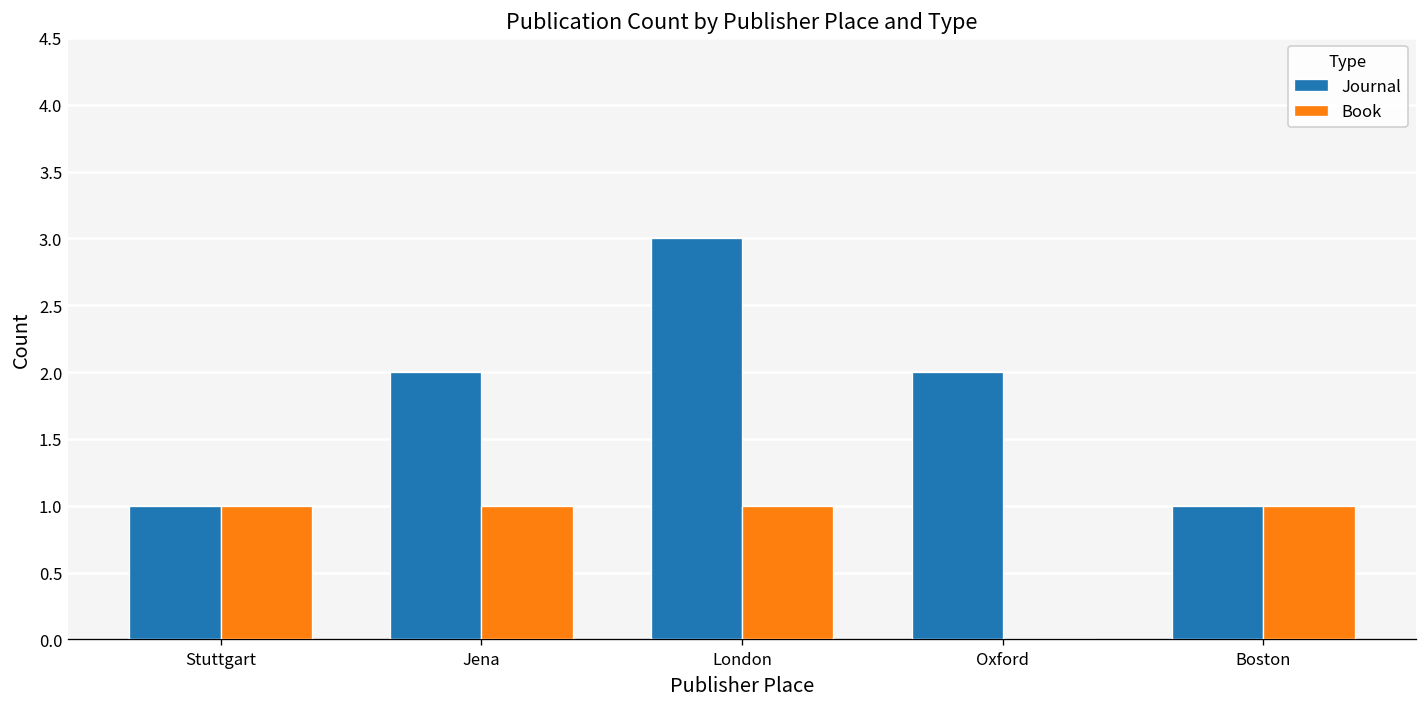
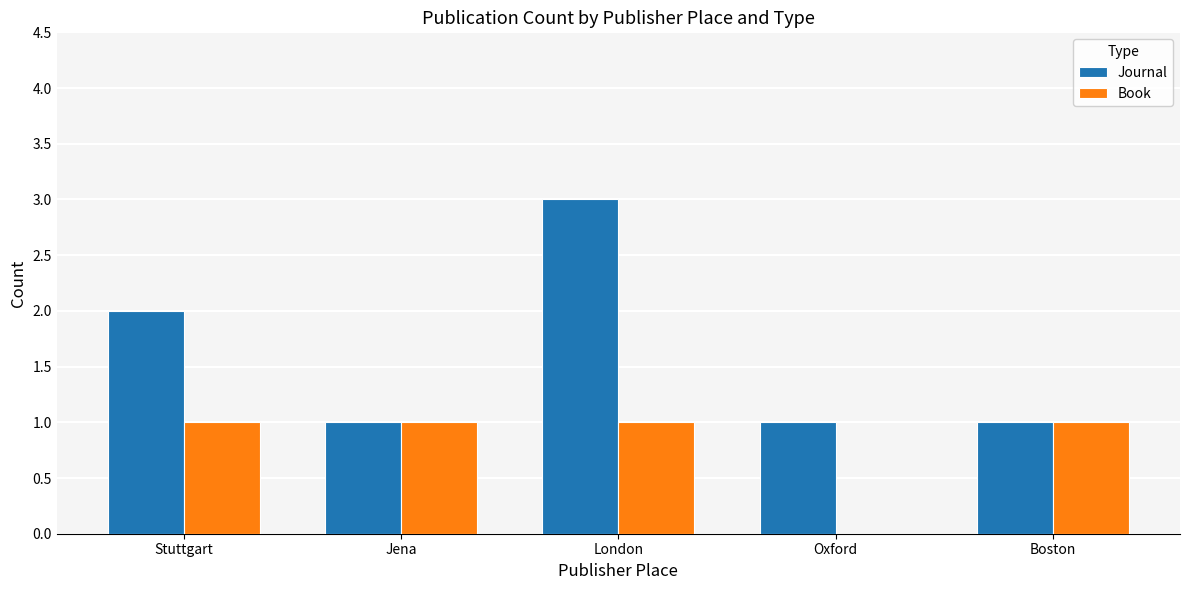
  {
    "Journal": {
-     "Stuttgart": 1,
-     "Jena": 2,
+     "Stuttgart": 2,
+     "Jena": 1,
      "London": 3,
-     "Oxford": 2,
+     "Oxford": 1,
      "Boston": 1
    },
    "Book": {
      "Stuttgart": 1,
      "Jena": 1,
      "London": 1,
      "Oxford": 0,
      "Boston": 1
    }
  }
